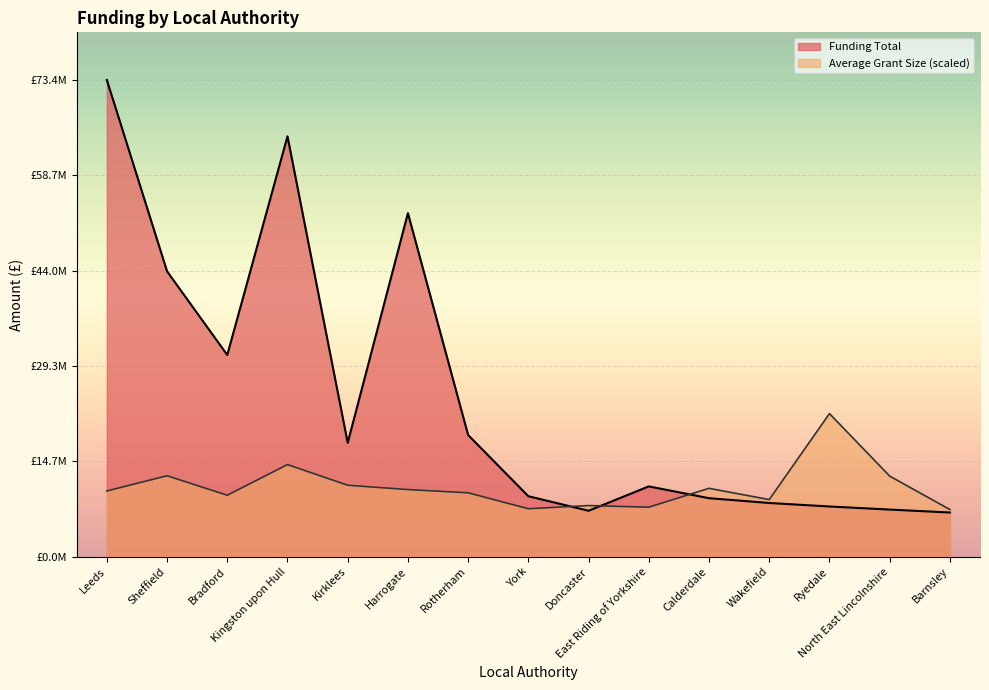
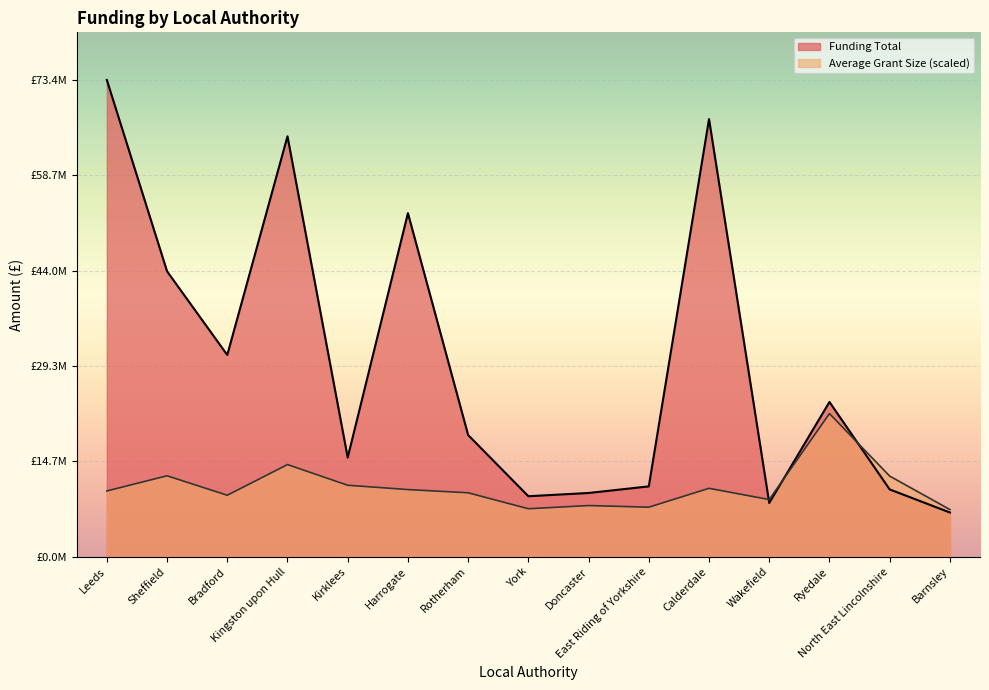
  {
    "Funding Total": {
      "Leeds": "£73000000",
      "Sheffield": "£44000000",
      "Bradford": "£31000000",
      "Kingston upon Hull": "£65000000",
-     "Kirklees": "£18000000",
+     "Kirklees": "£15000000",
      "Harrogate": "£53000000",
      "Rotherham": "£19000000",
      "York": "£9000000",
-     "Doncaster": "£7000000",
+     "Doncaster": "£10000000",
      "East Riding of Yorkshire": "£11000000",
-     "Calderdale": "£9000000",
+     "Calderdale": "£67000000",
      "Wakefield": "£8000000",
-     "Ryedale": "£8000000",
-     "North East Lincolnshire": "£7000000",
+     "Ryedale": "£24000000",
+     "North East Lincolnshire": "£10000000",
      "Barnsley": "£7000000"
    },
    "Average Grant Size (scaled)": {
      "Leeds": "£10000000",
      "Sheffield": "£12000000",
      "Bradford": "£9000000",
      "Kingston upon Hull": "£14000000",
      "Kirklees": "£11000000",
      "Harrogate": "£10000000",
      "Rotherham": "£10000000",
      "York": "£7000000",
      "Doncaster": "£8000000",
      "East Riding of Yorkshire": "£8000000",
      "Calderdale": "£11000000",
      "Wakefield": "£9000000",
      "Ryedale": "£22000000",
      "North East Lincolnshire": "£12000000",
      "Barnsley": "£7000000"
    }
  }
